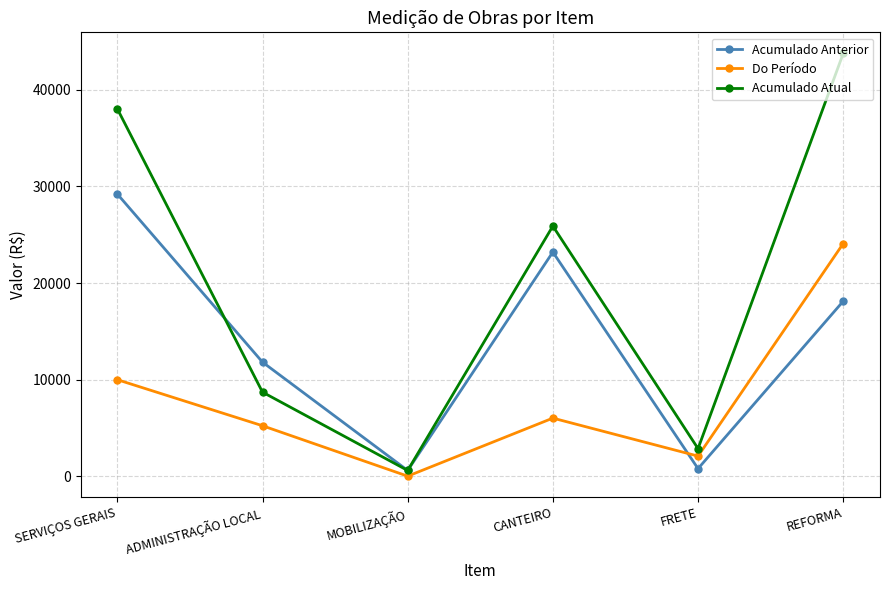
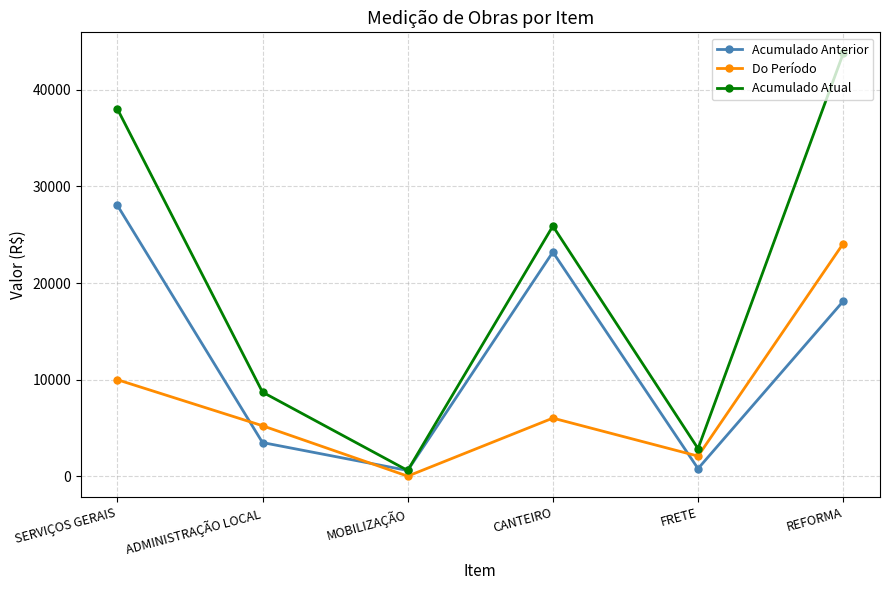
  {
    "Acumulado Anterior": {
-     "SERVIÇOS GERAIS": 29000,
-     "ADMINISTRAÇÃO LOCAL": 12000,
+     "SERVIÇOS GERAIS": 28000,
+     "ADMINISTRAÇÃO LOCAL": 3000,
      "CANTEIRO": 23000,
      "FRETE": 1000,
      "REFORMA": 18000
    },
    "Do Período": {
      "SERVIÇOS GERAIS": 10000,
      "ADMINISTRAÇÃO LOCAL": 5000,
      "MOBILIZAÇÃO": 0,
      "CANTEIRO": 6000,
      "FRETE": 2000,
      "REFORMA": 24000
    },
    "Acumulado Atual": {
      "SERVIÇOS GERAIS": 38000,
      "ADMINISTRAÇÃO LOCAL": 9000,
      "CANTEIRO": 26000,
      "FRETE": 3000
    }
  }
